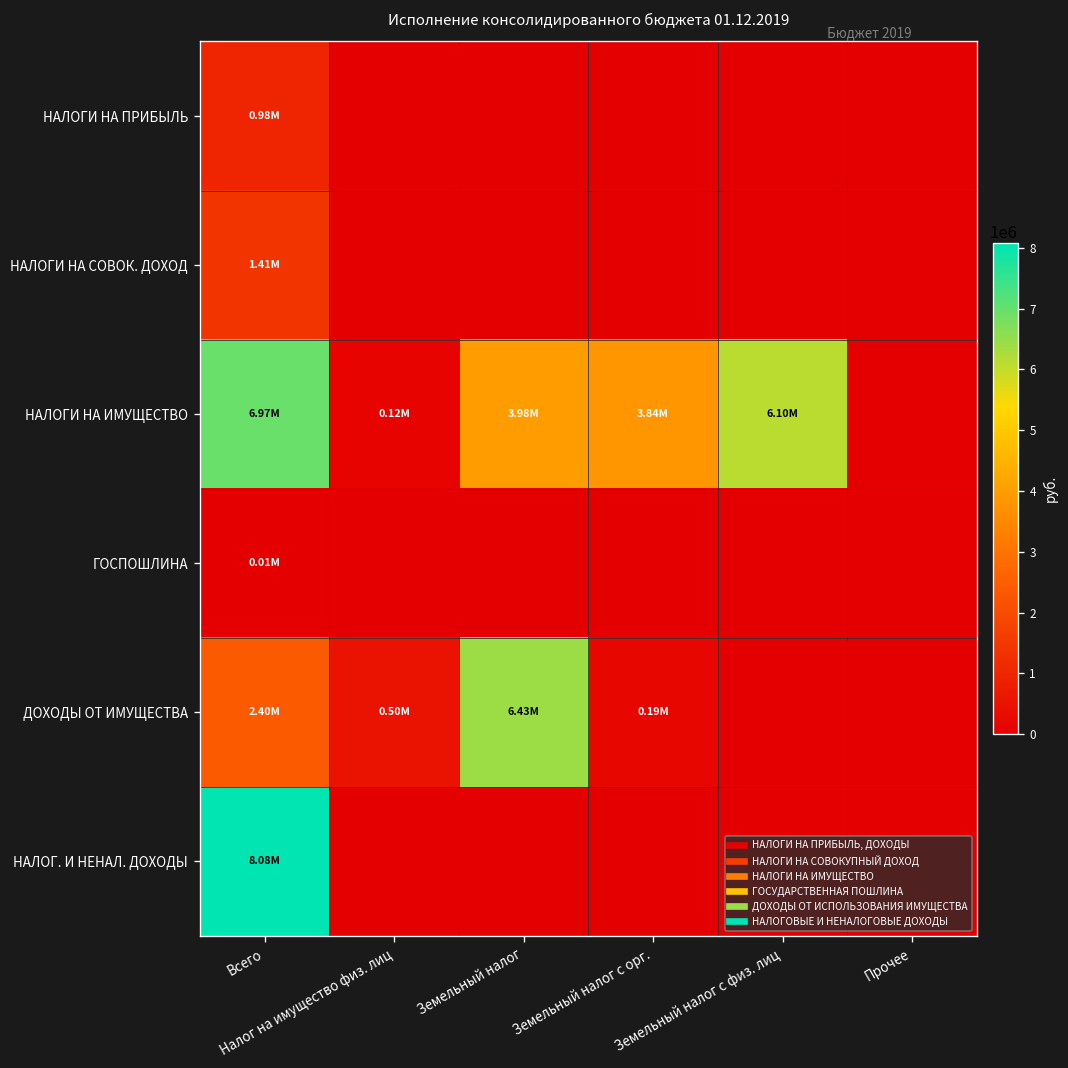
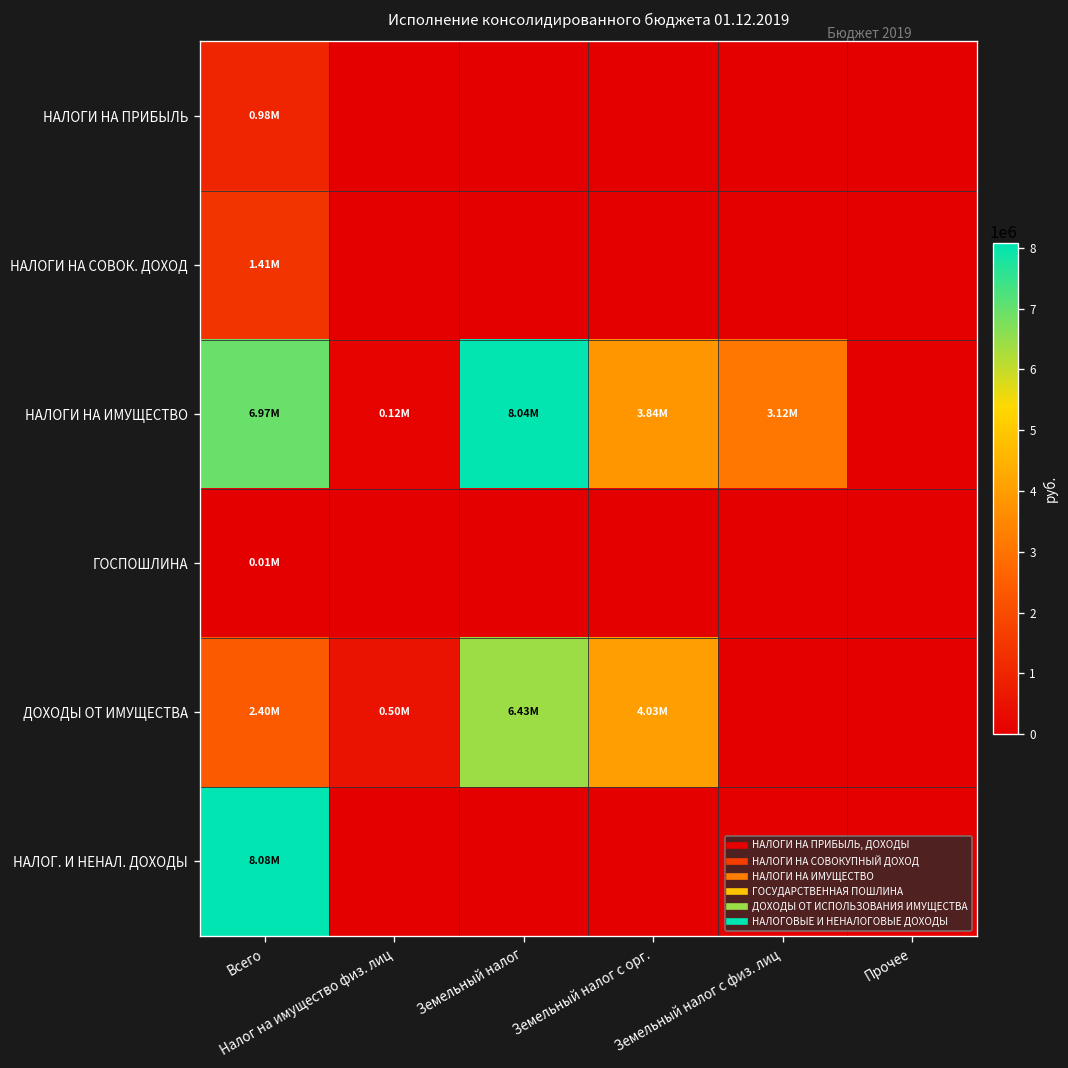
  {
    "НАЛОГИ НА ПРИБЫЛЬ": {
      "Всего": "0.98M"
    },
    "НАЛОГИ НА СОВОК. ДОХОД": {
      "Всего": "1.41M"
    },
    "НАЛОГИ НА ИМУЩЕСТВО": {
      "Всего": "6.97M",
      "Налог на имущество физ. лиц": "0.12M",
-     "Земельный налог": "3.98M",
+     "Земельный налог": "8.04M",
      "Земельный налог с орг.": "3.84M",
-     "Земельный налог с физ. лиц": "6.10M"
+     "Земельный налог с физ. лиц": "3.12M"
    },
    "ГОСПОШЛИНА": {
      "Всего": "0.01M"
    },
    "ДОХОДЫ ОТ ИМУЩЕСТВА": {
      "Всего": "2.40M",
      "Налог на имущество физ. лиц": "0.50M",
      "Земельный налог": "6.43M",
-     "Земельный налог с орг.": "0.19M"
+     "Земельный налог с орг.": "4.03M"
    },
    "НАЛОГ. И НЕНАЛ. ДОХОДЫ": {
      "Всего": "8.08M"
    }
  }
